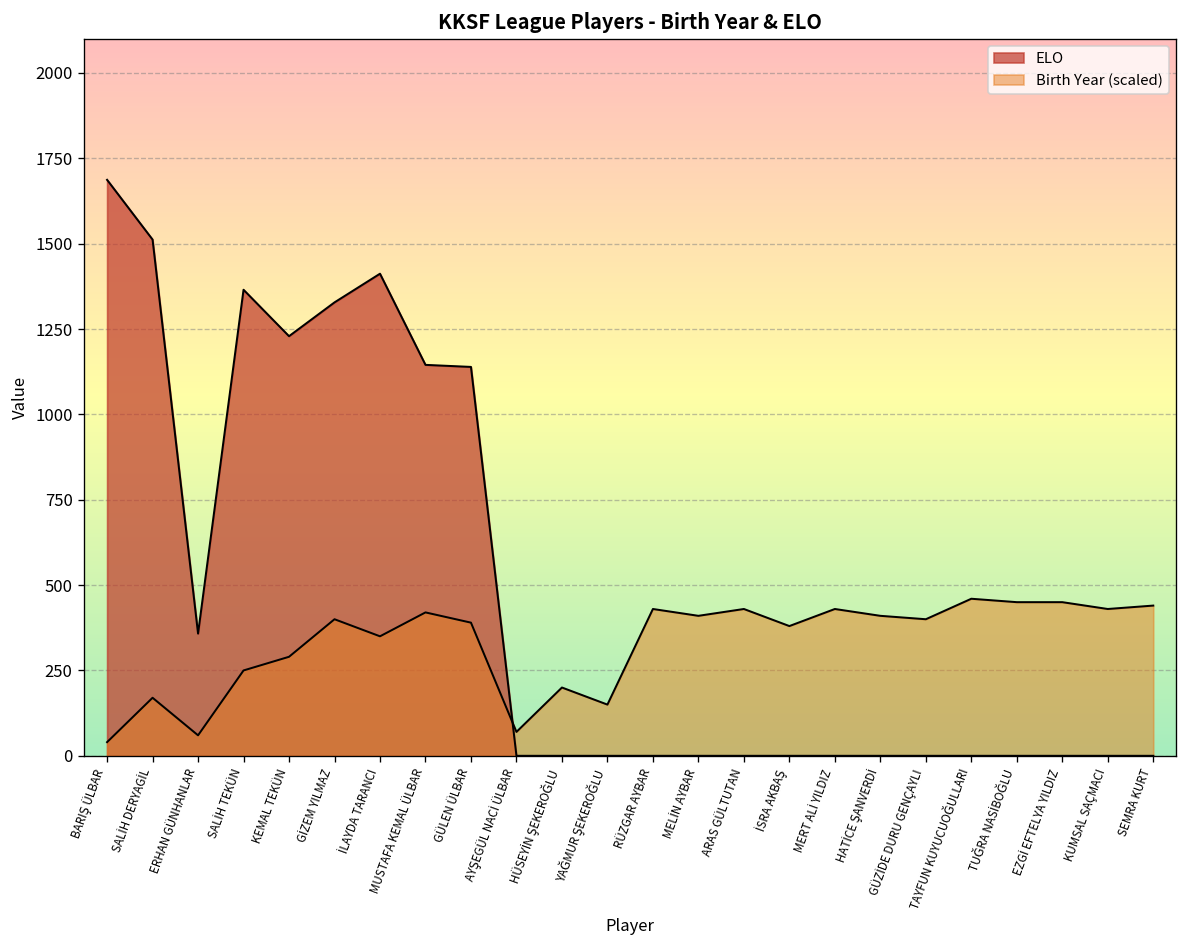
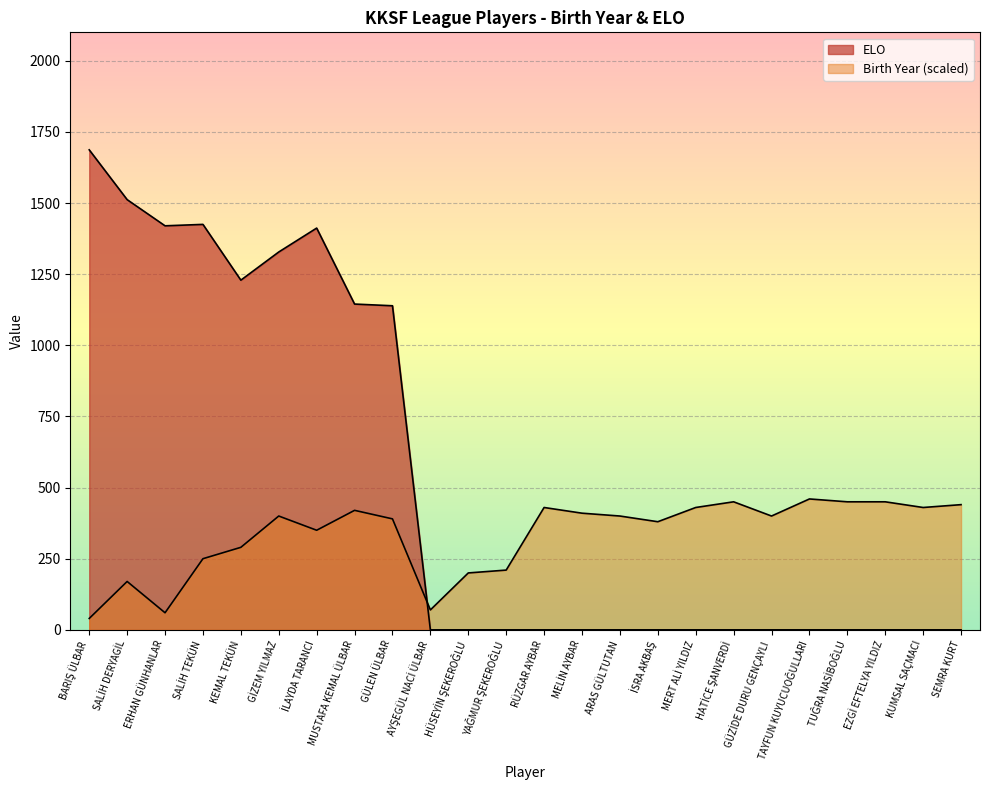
  {
    "ELO": {
      "BARIŞ ÜLBAR": 1690,
      "SALİH DERYAGİL": 1510,
-     "ERHAN GÜNHANLAR": 360,
-     "SALİH TEKÜN": 1370,
+     "ERHAN GÜNHANLAR": 1420,
+     "SALİH TEKÜN": 1430,
      "KEMAL TEKÜN": 1230,
      "GİZEM YILMAZ": 1330,
      "İLAYDA TARANCI": 1410,
      "MUSTAFA KEMAL ÜLBAR": 1150,
      "GÜLEN ÜLBAR": 1140,
      "AYŞEGÜL NACİ ÜLBAR": 0,
      "HÜSEYİN ŞEKEROĞLU": 0,
      "YAĞMUR ŞEKEROĞLU": 0,
      "RÜZGAR AYBAR": 0,
      "MELİN AYBAR": 0,
      "ARAS GÜLTUTAN": 0,
      "İSRA AKBAŞ": 0,
      "MERT ALİ YILDIZ": 0,
      "HATİCE ŞANVERDİ": 0,
      "GÜZİDE DURU GENÇAYLI": 0,
      "TAYFUN KUYUCUOĞULLARI": 0,
      "TUĞRA NASİBOĞLU": 0,
      "EZGİ EFTELYA YILDIZ": 0,
      "KUMSAL SAÇMACI": 0,
      "SEMRA KURT": 0
    },
    "Birth Year (scaled)": {
      "BARIŞ ÜLBAR": 40,
      "SALİH DERYAGİL": 170,
      "ERHAN GÜNHANLAR": 60,
      "SALİH TEKÜN": 250,
      "KEMAL TEKÜN": 290,
      "GİZEM YILMAZ": 400,
      "İLAYDA TARANCI": 350,
      "MUSTAFA KEMAL ÜLBAR": 420,
      "GÜLEN ÜLBAR": 390,
      "AYŞEGÜL NACİ ÜLBAR": 70,
      "HÜSEYİN ŞEKEROĞLU": 200,
-     "YAĞMUR ŞEKEROĞLU": 150,
+     "YAĞMUR ŞEKEROĞLU": 210,
      "RÜZGAR AYBAR": 430,
      "MELİN AYBAR": 410,
-     "ARAS GÜLTUTAN": 430,
+     "ARAS GÜLTUTAN": 400,
      "İSRA AKBAŞ": 380,
      "MERT ALİ YILDIZ": 430,
-     "HATİCE ŞANVERDİ": 410,
+     "HATİCE ŞANVERDİ": 450,
      "GÜZİDE DURU GENÇAYLI": 400,
      "TAYFUN KUYUCUOĞULLARI": 460,
      "TUĞRA NASİBOĞLU": 450,
      "EZGİ EFTELYA YILDIZ": 450,
      "KUMSAL SAÇMACI": 430,
      "SEMRA KURT": 440
    }
  }
